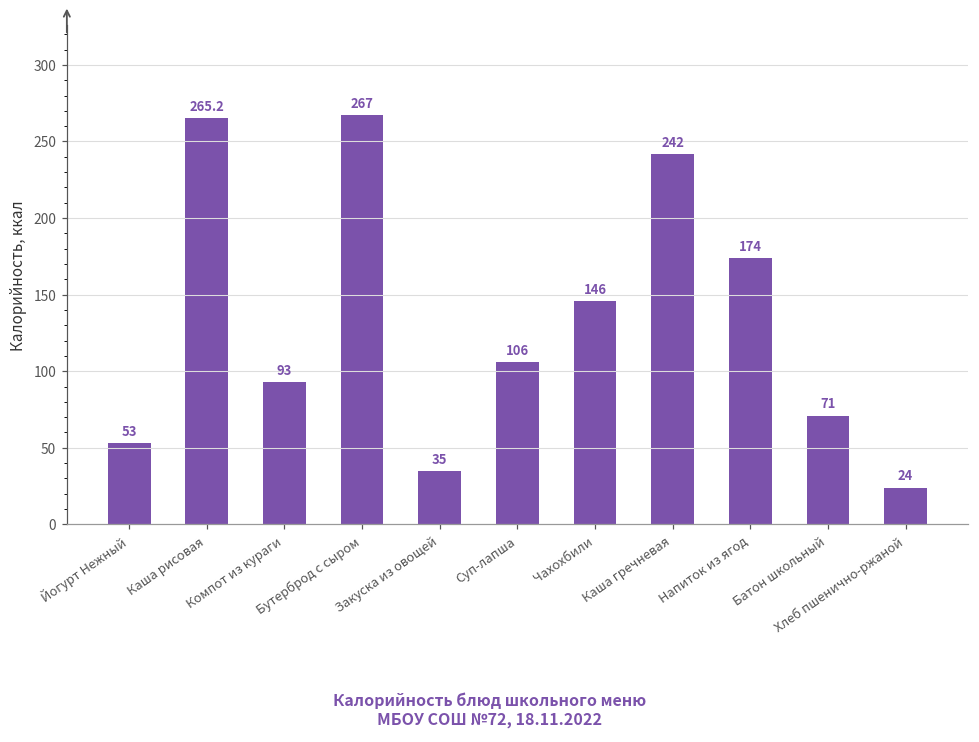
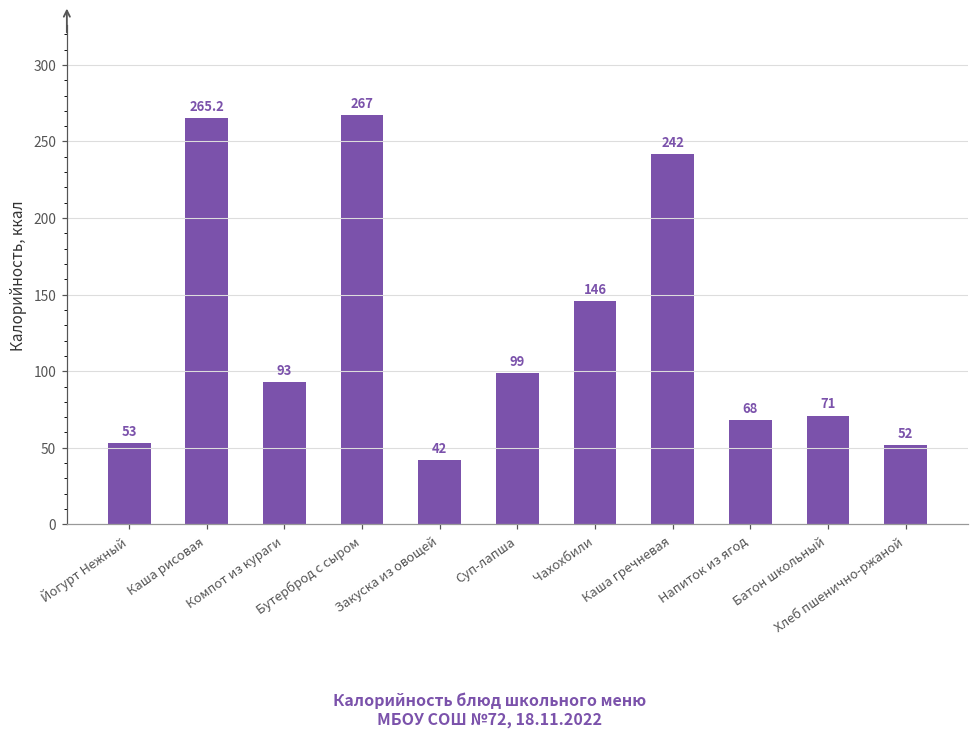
  {
    "Йогурт Нежный": 53,
    "Каша рисовая": 265.2,
    "Компот из кураги": 93,
    "Бутерброд с сыром": 267,
-   "Закуска из овощей": 35,
-   "Суп-лапша": 106,
+   "Закуска из овощей": 42,
+   "Суп-лапша": 99,
    "Чахохбили": 146,
    "Каша гречневая": 242,
-   "Напиток из ягод": 174,
+   "Напиток из ягод": 68,
    "Батон школьный": 71,
-   "Хлеб пшенично-ржаной": 24
+   "Хлеб пшенично-ржаной": 52
  }
